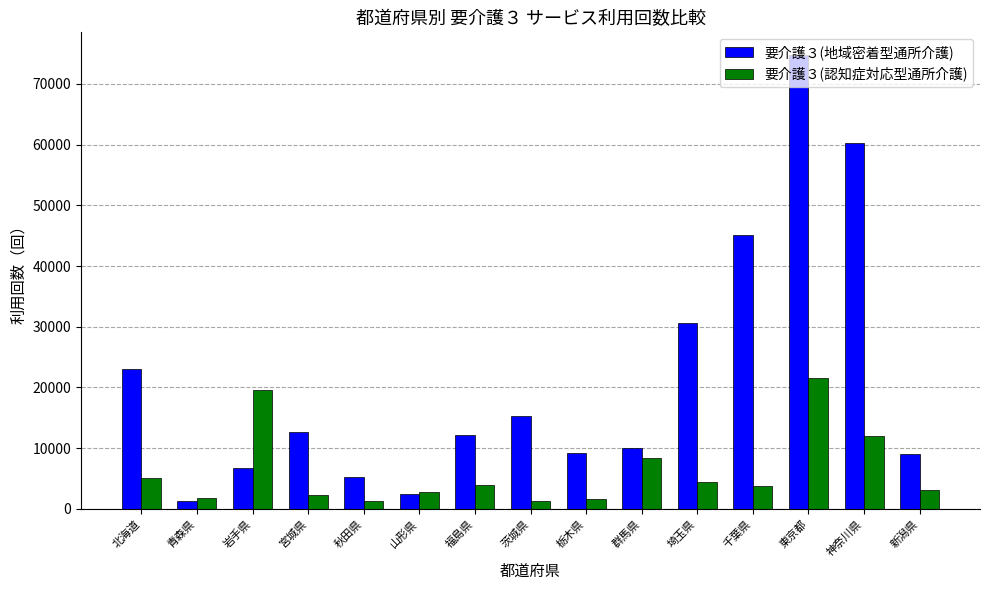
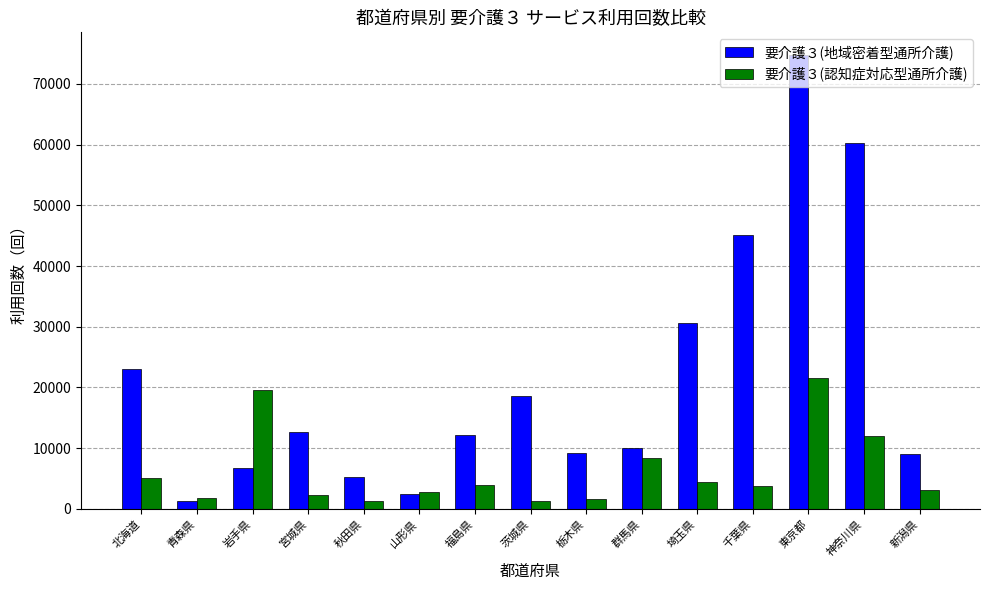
  {
    "要介護３(地域密着型通所介護)": {
      "北海道": 23000,
      "青森県": 1000,
      "岩手県": 7000,
      "宮城県": 13000,
      "秋田県": 5000,
      "山形県": 2000,
      "福島県": 12000,
-     "茨城県": 15000,
+     "茨城県": 19000,
      "栃木県": 9000,
      "群馬県": 10000,
      "埼玉県": 31000,
      "千葉県": 45000,
      "神奈川県": 60000,
      "新潟県": 9000
    },
    "要介護３(認知症対応型通所介護)": {
      "北海道": 5000,
      "青森県": 2000,
      "岩手県": 20000,
      "宮城県": 2000,
      "秋田県": 1000,
      "山形県": 3000,
      "福島県": 4000,
      "茨城県": 1000,
      "栃木県": 2000,
      "群馬県": 8000,
      "埼玉県": 4000,
      "千葉県": 4000,
      "東京都": 22000,
      "神奈川県": 12000,
      "新潟県": 3000
    }
  }
